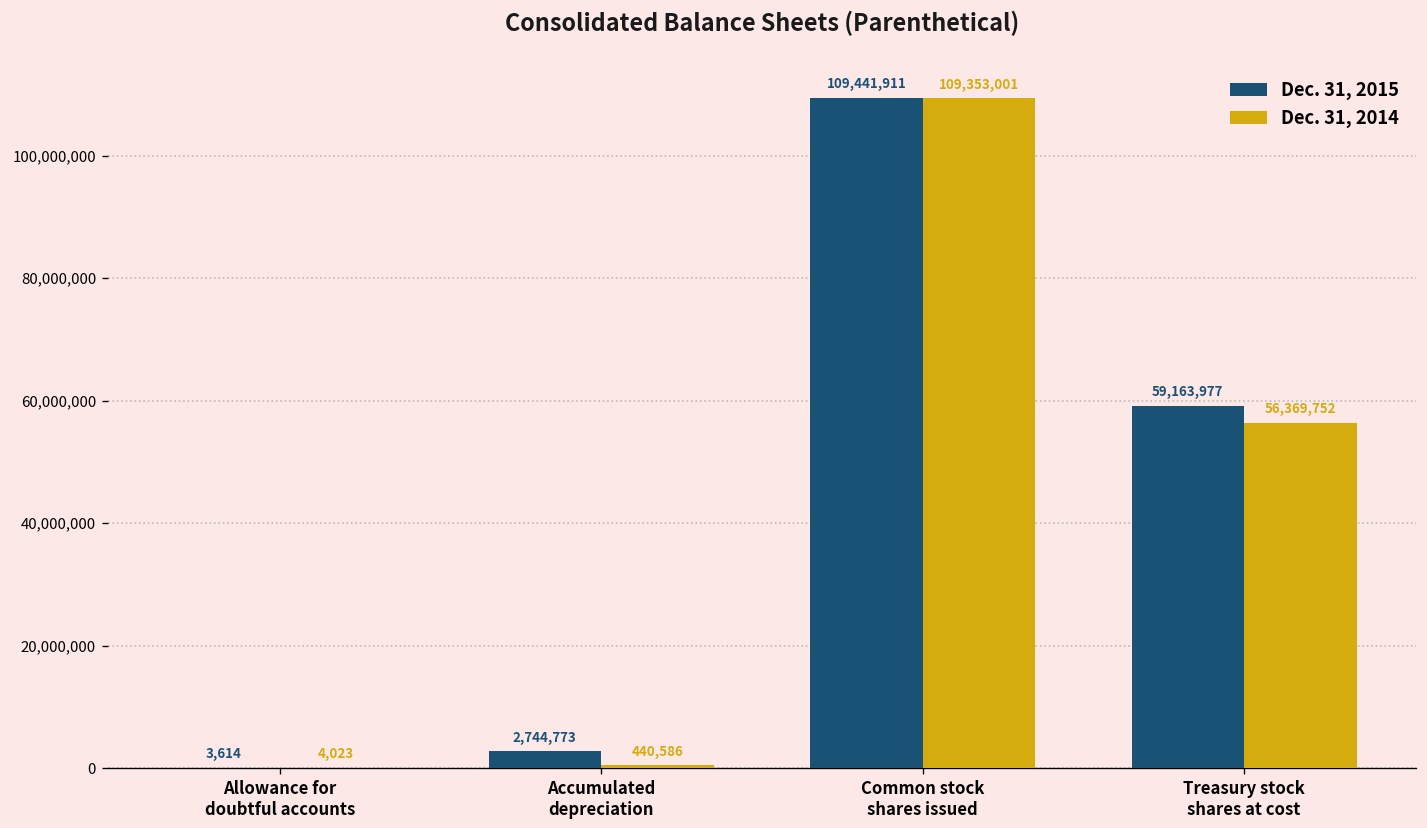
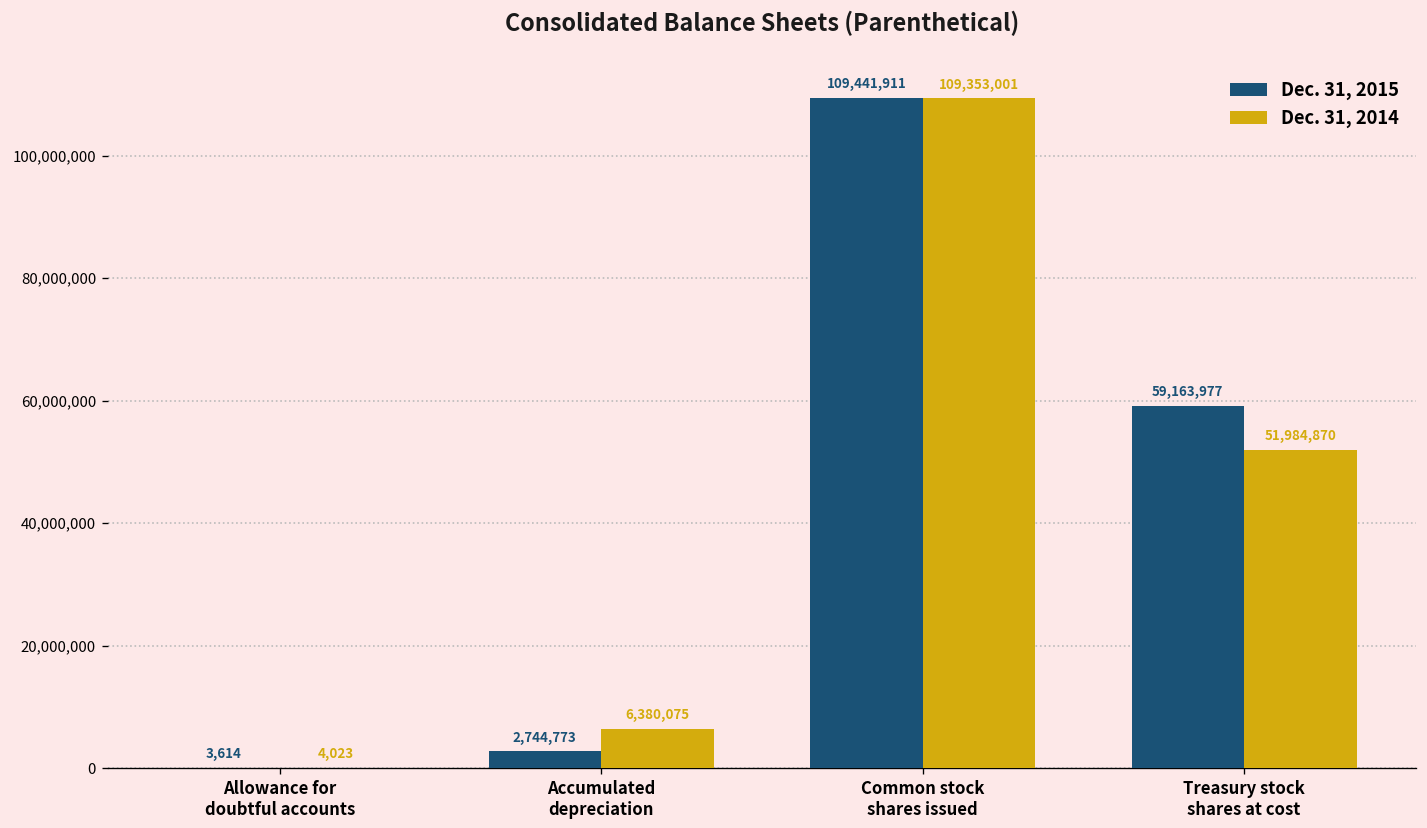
  {
    "Dec. 31, 2015": {
      "Allowance for doubtful accounts": "3,614",
      "Accumulated depreciation": "2,744,773",
      "Common stock shares issued": "109,441,911",
      "Treasury stock shares at cost": "59,163,977"
    },
    "Dec. 31, 2014": {
      "Allowance for doubtful accounts": "4,023",
-     "Accumulated depreciation": "440,586",
+     "Accumulated depreciation": "6,380,075",
      "Common stock shares issued": "109,353,001",
-     "Treasury stock shares at cost": "56,369,752"
+     "Treasury stock shares at cost": "51,984,870"
    }
  }
